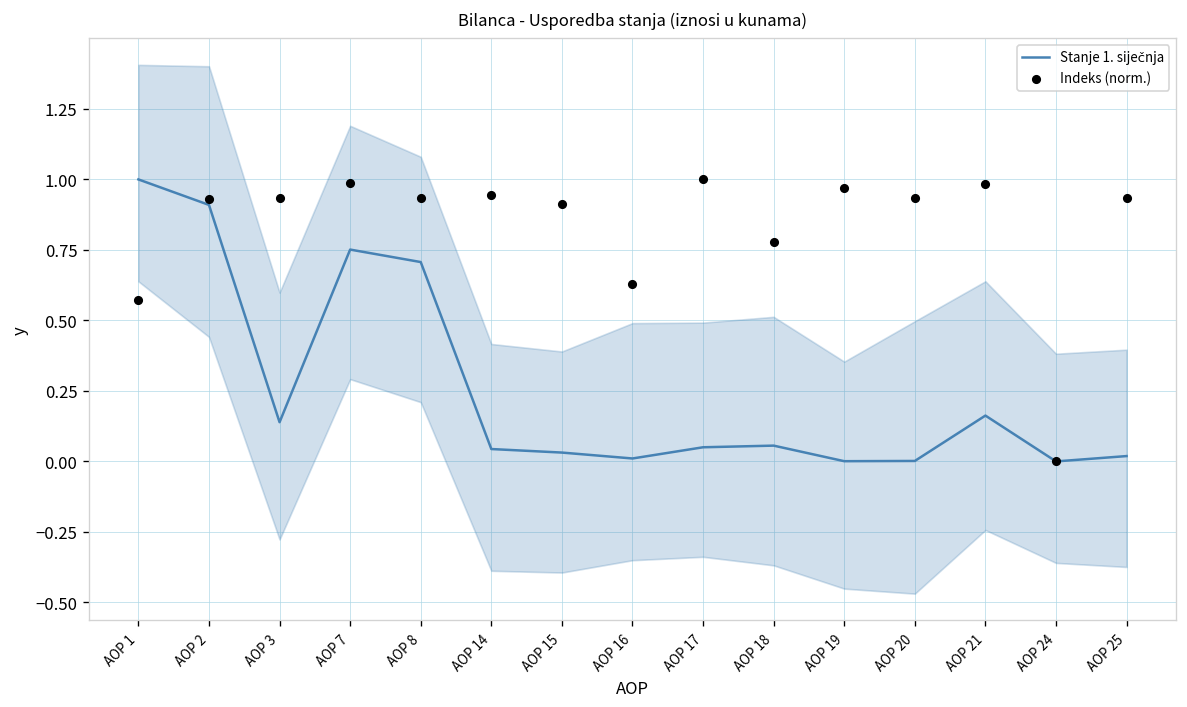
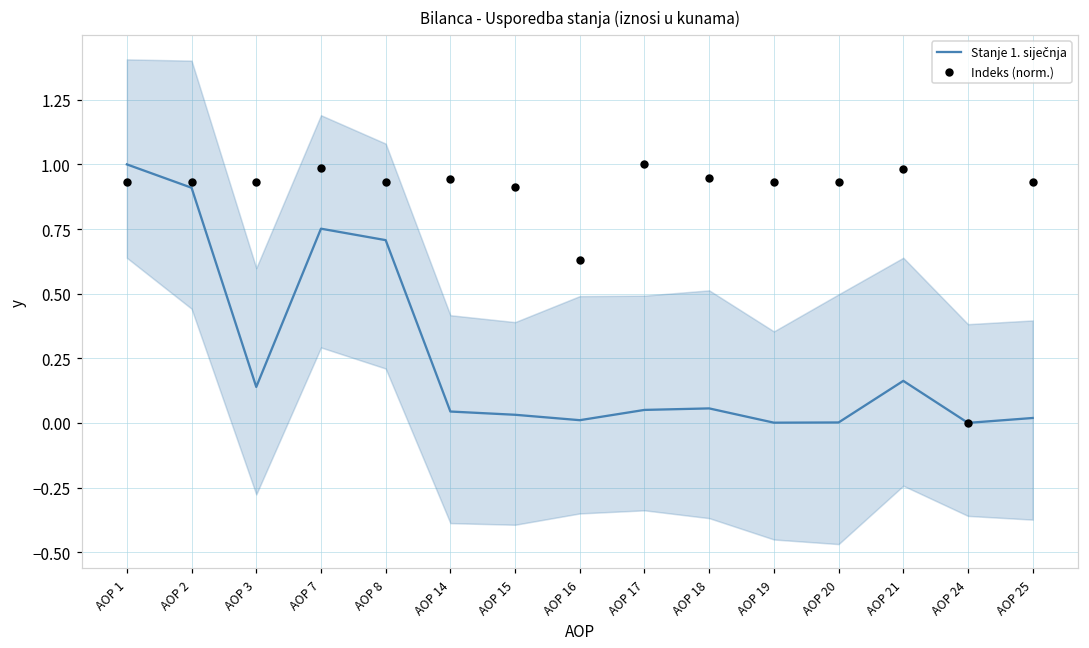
  {
    "Indeks (norm.)": {
-     "AOP 1": 0.57,
-     "AOP 18": 0.78,
-     "AOP 19": 0.97
+     "AOP 1": 0.93,
+     "AOP 18": 0.95,
+     "AOP 19": 0.93
    }
  }
